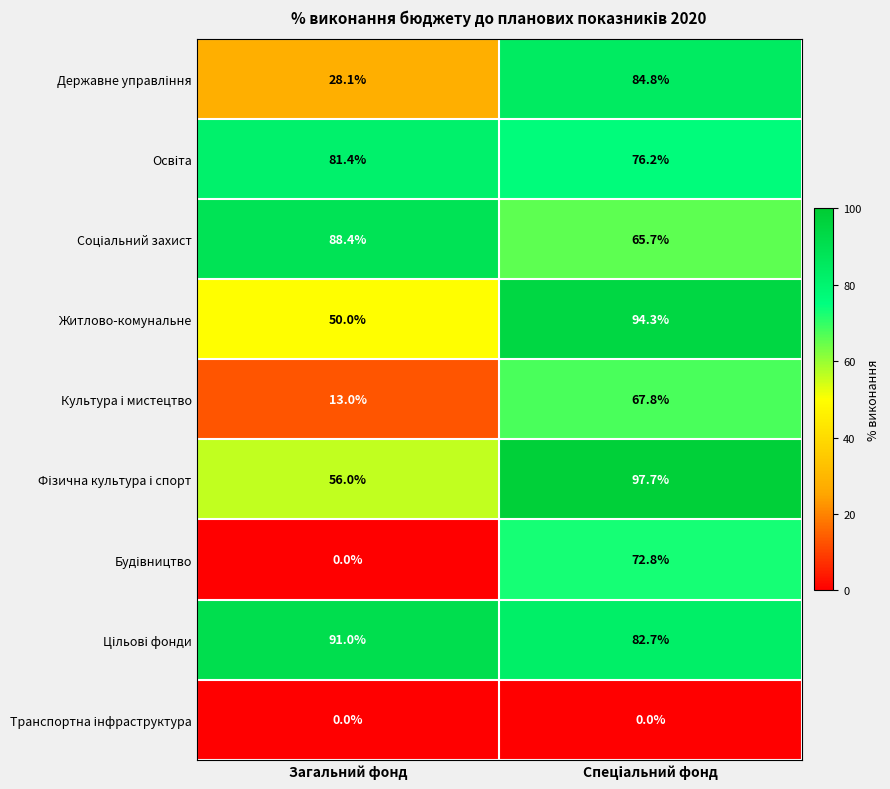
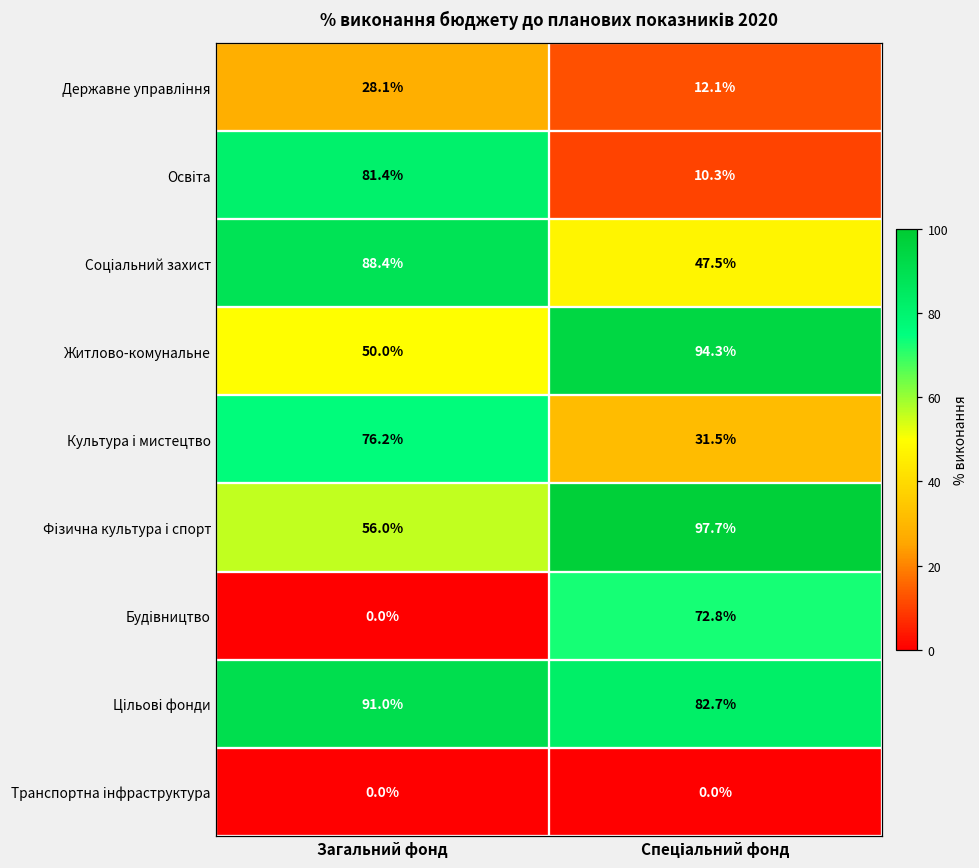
  {
    "Державне управління": {
      "Загальний фонд": "28.1%",
-     "Спеціальний фонд": "84.8%"
+     "Спеціальний фонд": "12.1%"
    },
    "Освіта": {
      "Загальний фонд": "81.4%",
-     "Спеціальний фонд": "76.2%"
+     "Спеціальний фонд": "10.3%"
    },
    "Соціальний захист": {
      "Загальний фонд": "88.4%",
-     "Спеціальний фонд": "65.7%"
+     "Спеціальний фонд": "47.5%"
    },
    "Житлово-комунальне": {
      "Загальний фонд": "50.0%",
      "Спеціальний фонд": "94.3%"
    },
    "Культура і мистецтво": {
-     "Загальний фонд": "13.0%",
-     "Спеціальний фонд": "67.8%"
+     "Загальний фонд": "76.2%",
+     "Спеціальний фонд": "31.5%"
    },
    "Фізична культура і спорт": {
      "Загальний фонд": "56.0%",
      "Спеціальний фонд": "97.7%"
    },
    "Будівництво": {
      "Загальний фонд": "0.0%",
      "Спеціальний фонд": "72.8%"
    },
    "Цільові фонди": {
      "Загальний фонд": "91.0%",
      "Спеціальний фонд": "82.7%"
    },
    "Транспортна інфраструктура": {
      "Загальний фонд": "0.0%",
      "Спеціальний фонд": "0.0%"
    }
  }
